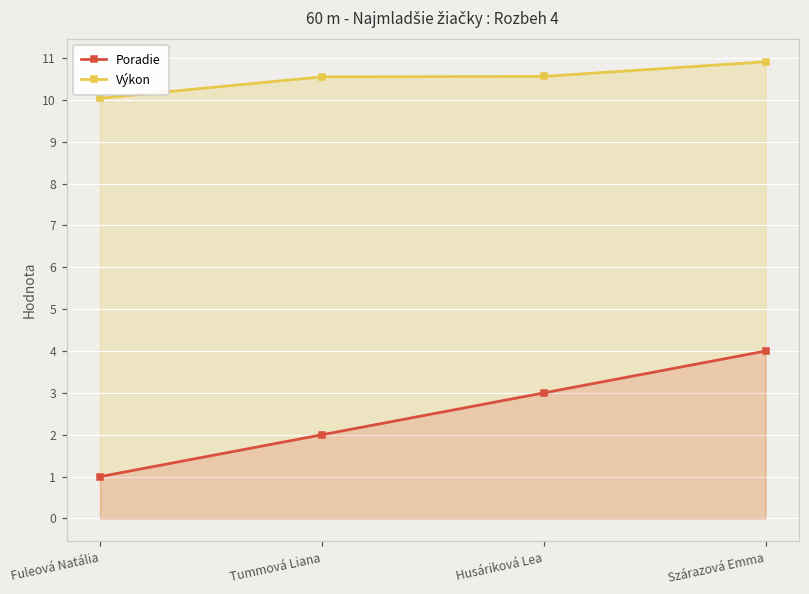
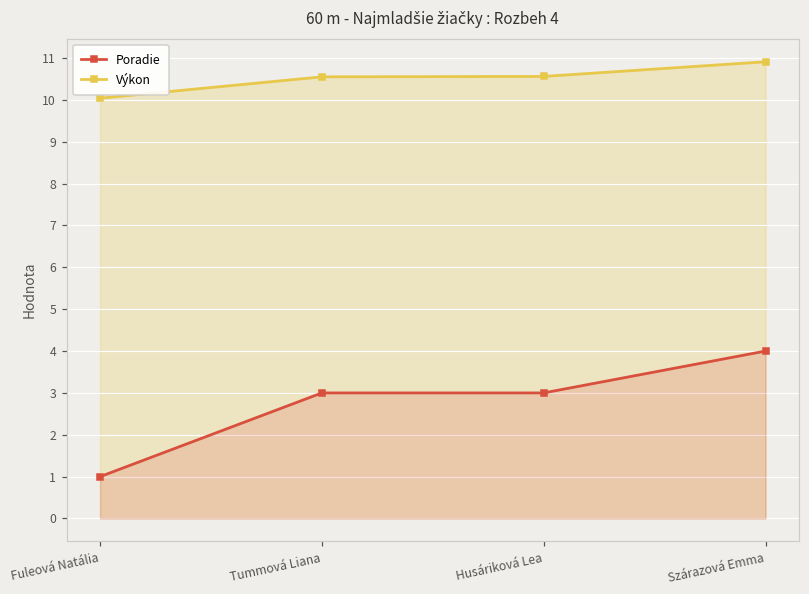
  {
    "Poradie": {
      "Fuleová Natália": 1,
-     "Tummová Liana": 2,
+     "Tummová Liana": 3,
      "Husáriková Lea": 3,
      "Szárazová Emma": 4
    },
    "Výkon": {
      "Fuleová Natália": 10,
      "Tummová Liana": 10.6,
      "Husáriková Lea": 10.6,
      "Szárazová Emma": 10.9
    }
  }
